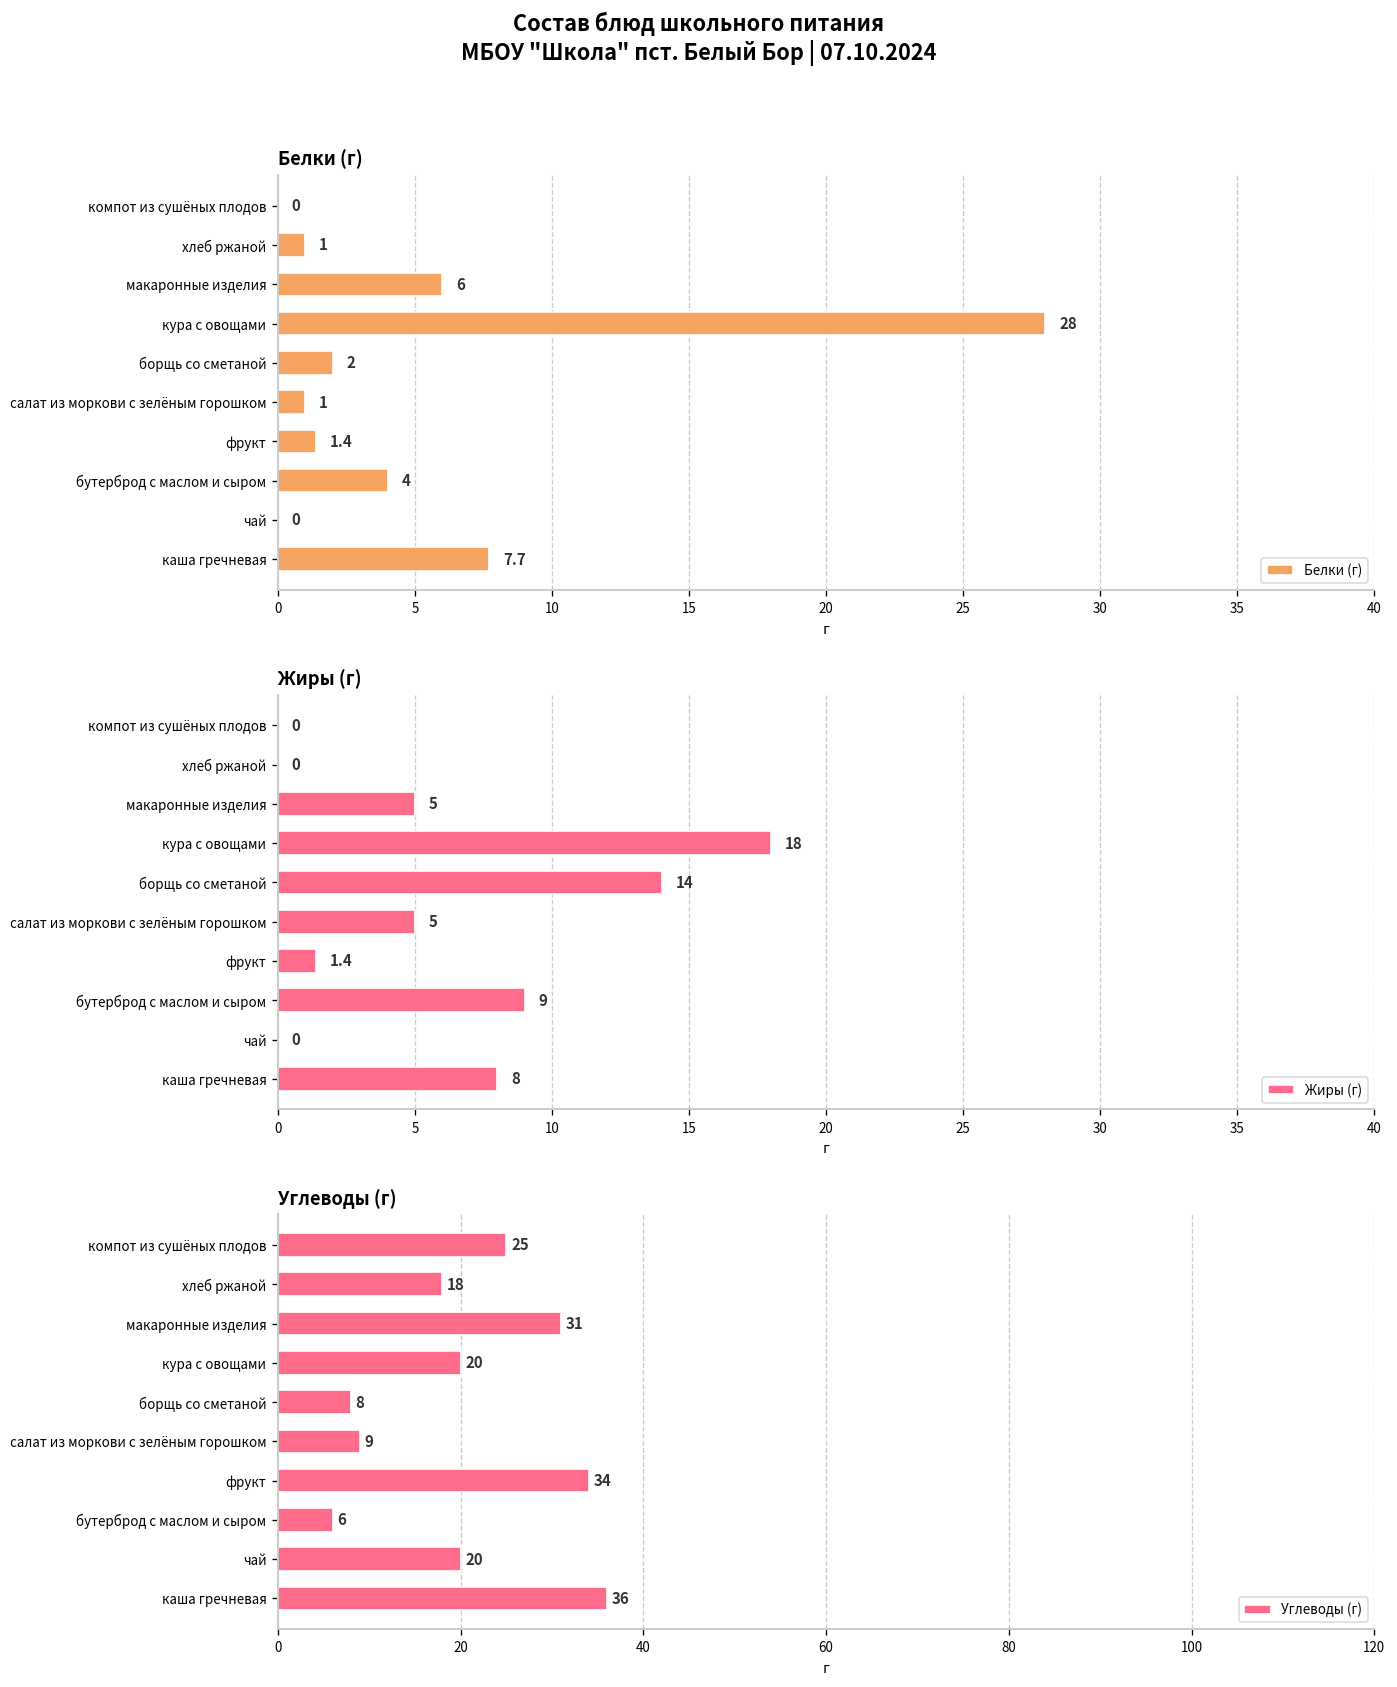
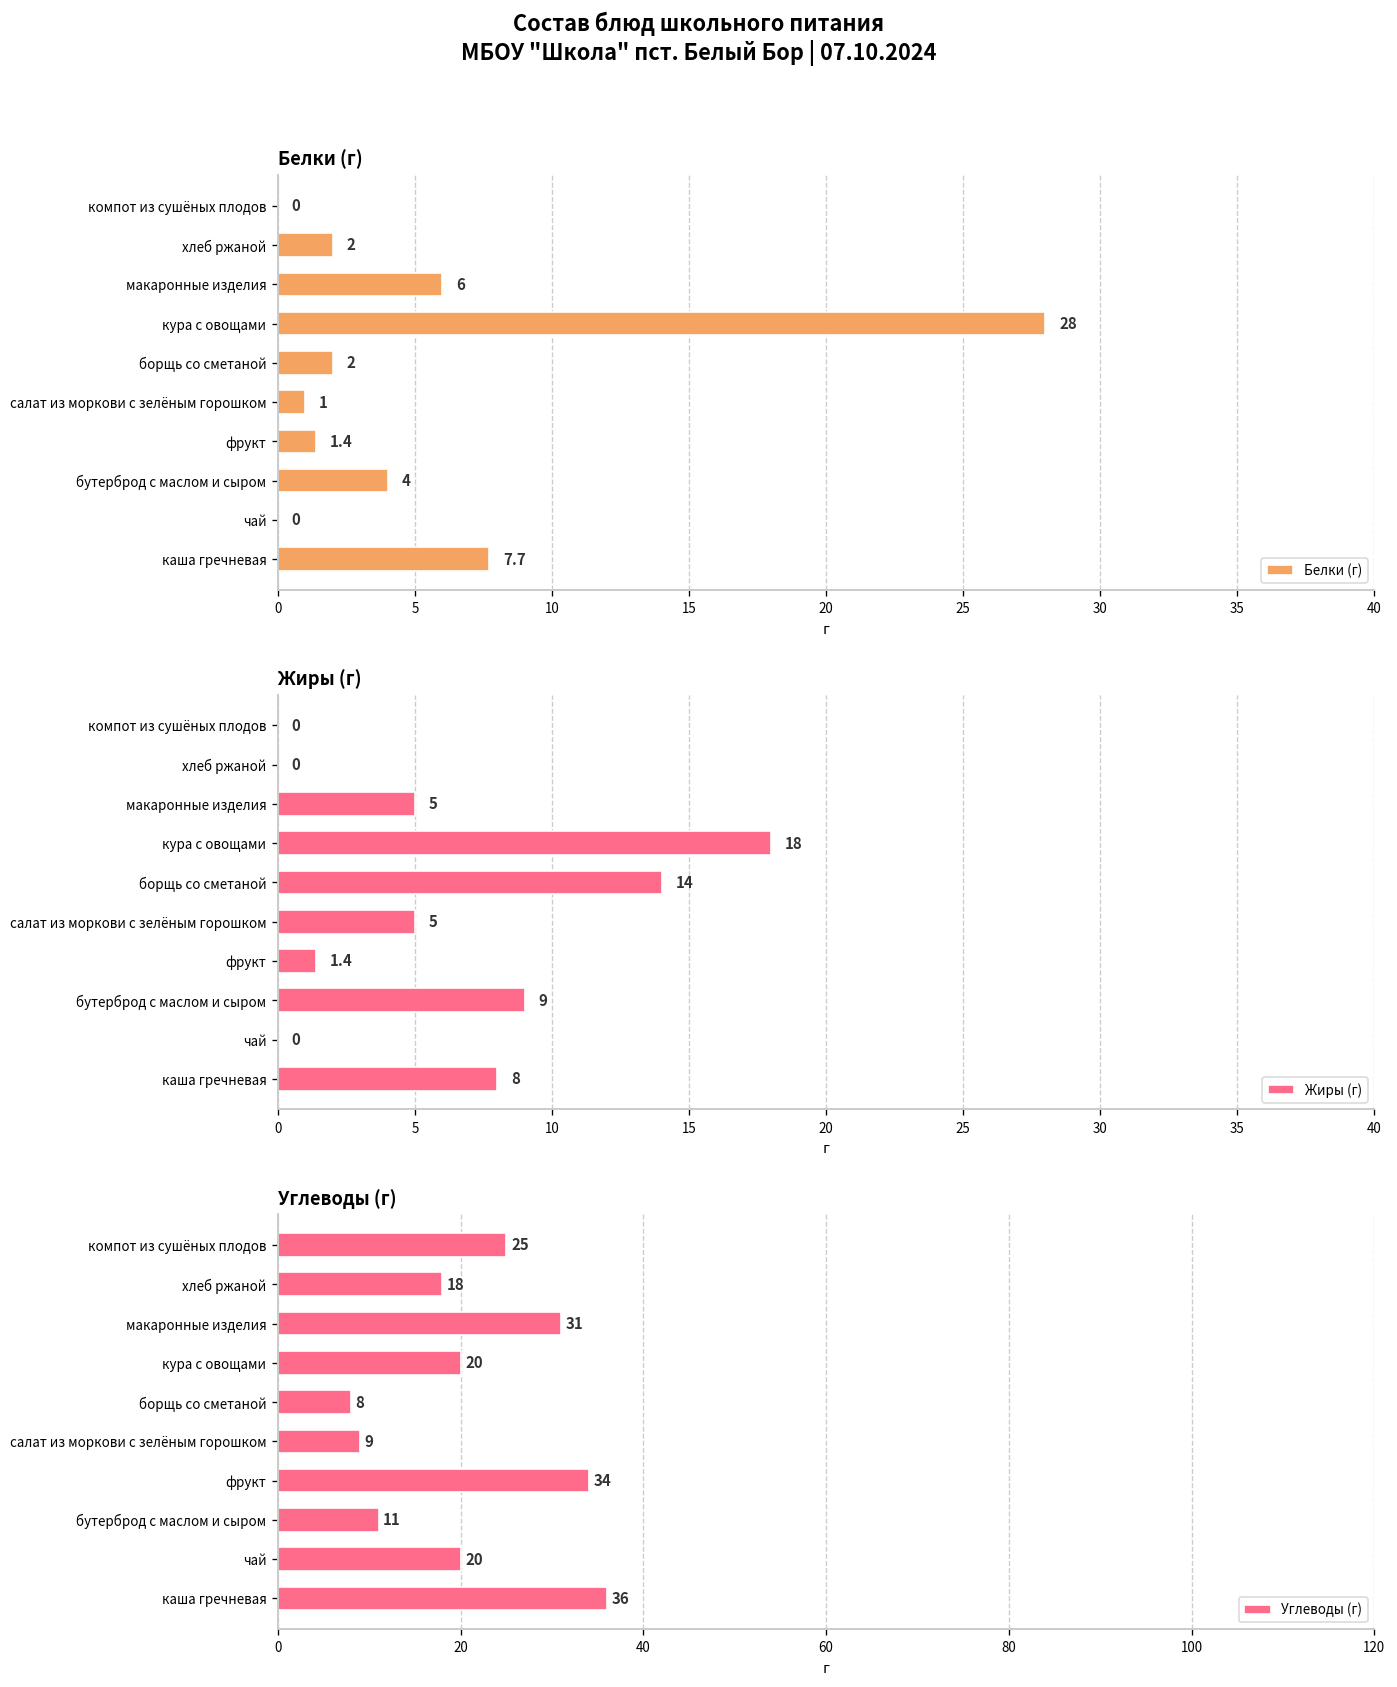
  {
    "Белки (г)": {
      "компот из сушёных плодов": 0,
-     "хлеб ржаной": 1,
+     "хлеб ржаной": 2,
      "макаронные изделия": 6,
      "кура с овощами": 28,
      "борщь со сметаной": 2,
      "салат из моркови с зелёным горошком": 1,
      "фрукт": 1.4,
      "бутерброд с маслом и сыром": 4,
      "чай": 0,
      "каша гречневая": 7.7
    },
    "Жиры (г)": {
      "компот из сушёных плодов": 0,
      "хлеб ржаной": 0,
      "макаронные изделия": 5,
      "кура с овощами": 18,
      "борщь со сметаной": 14,
      "салат из моркови с зелёным горошком": 5,
      "фрукт": 1.4,
      "бутерброд с маслом и сыром": 9,
      "чай": 0,
      "каша гречневая": 8
    },
    "Углеводы (г)": {
      "компот из сушёных плодов": 25,
      "хлеб ржаной": 18,
      "макаронные изделия": 31,
      "кура с овощами": 20,
      "борщь со сметаной": 8,
      "салат из моркови с зелёным горошком": 9,
      "фрукт": 34,
-     "бутерброд с маслом и сыром": 6,
+     "бутерброд с маслом и сыром": 11,
      "чай": 20,
      "каша гречневая": 36
    }
  }
